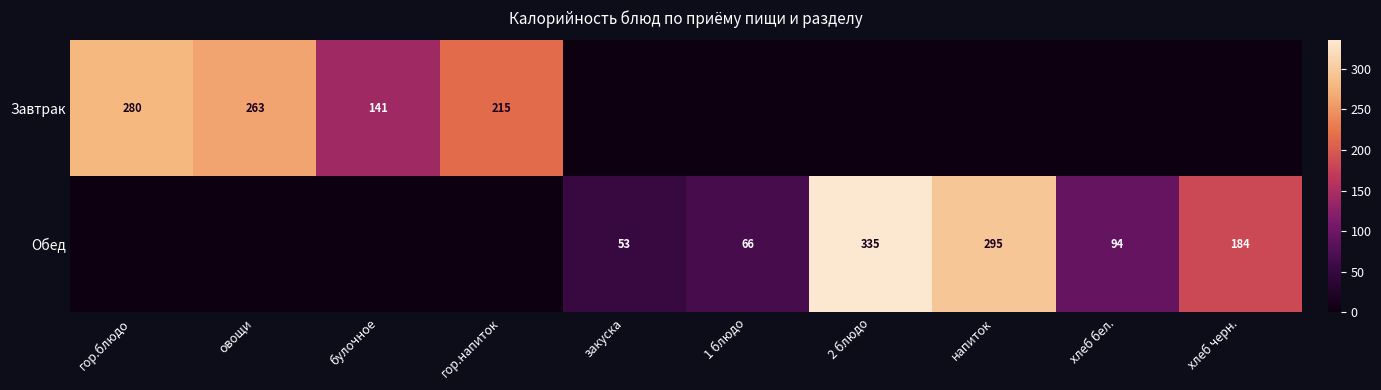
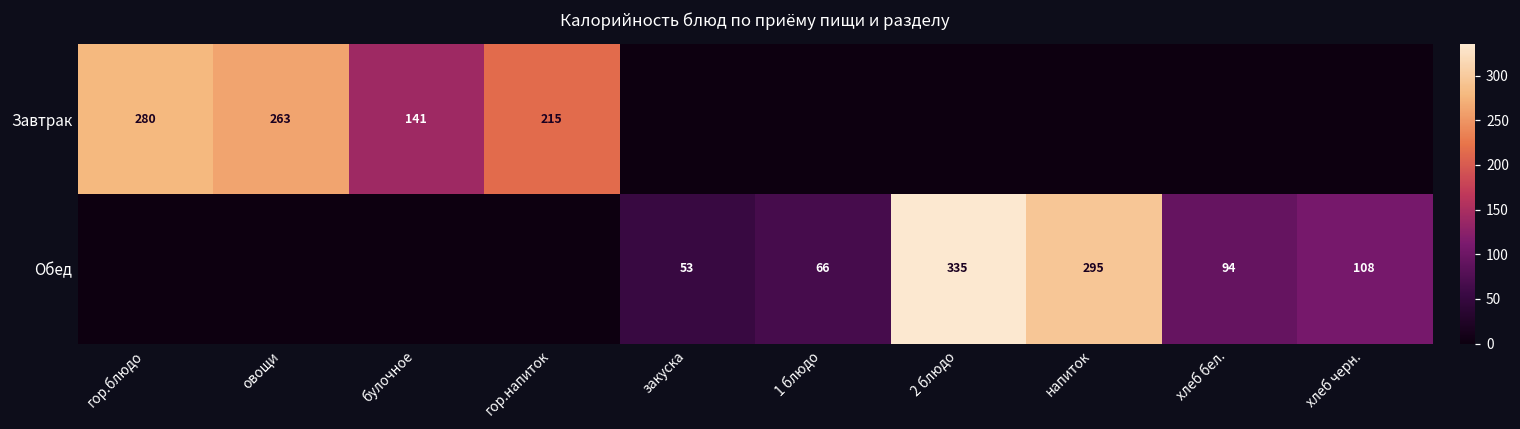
  {
    "Завтрак": {
      "гор.блюдо": 280,
      "овощи": 263,
      "булочное": 141,
      "гор.напиток": 215
    },
    "Обед": {
      "закуска": 53,
      "1 блюдо": 66,
      "2 блюдо": 335,
      "напиток": 295,
      "хлеб бел.": 94,
-     "хлеб черн.": 184
+     "хлеб черн.": 108
    }
  }
